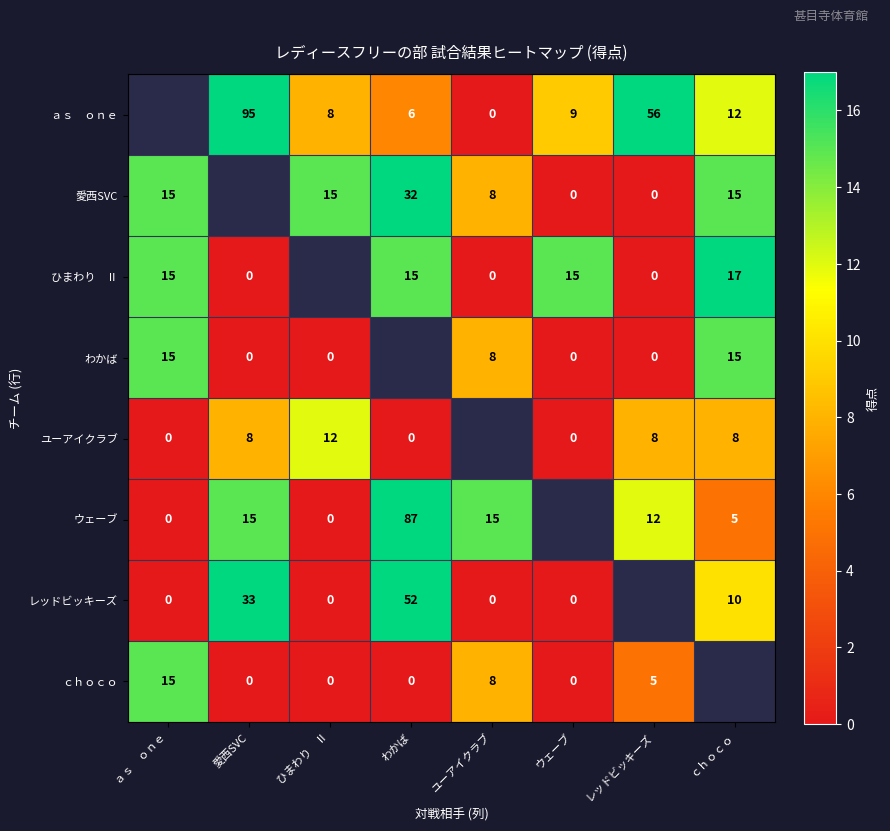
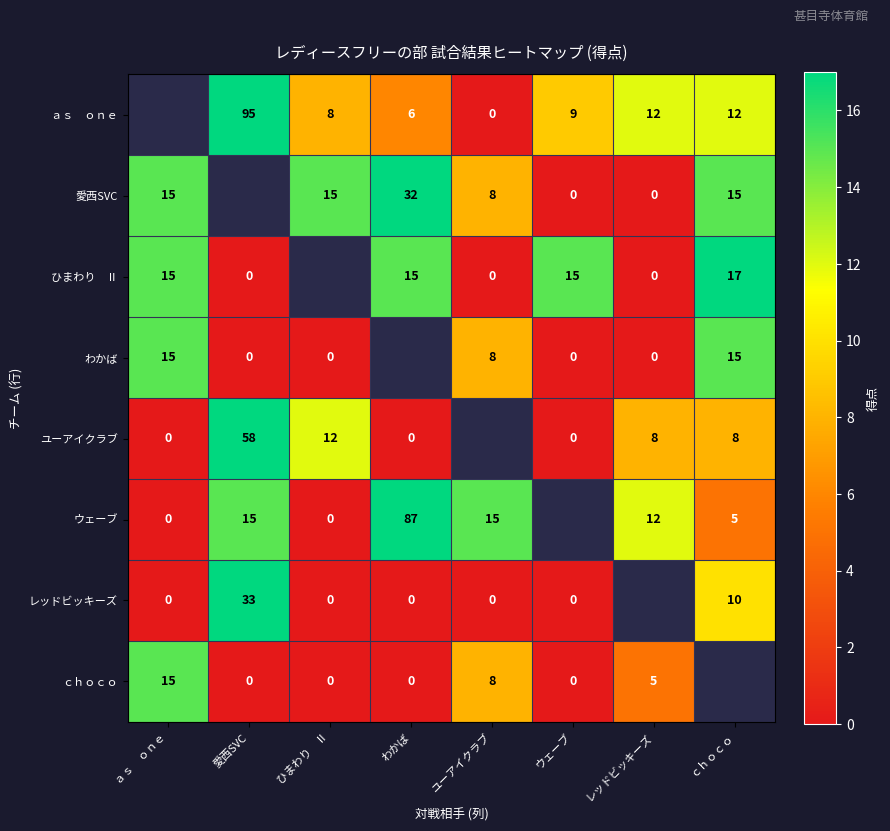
  {
    "ａｓ ｏｎｅ": {
      "愛西SVC": 95,
      "ひまわり Ⅱ": 8,
      "わかば": 6,
      "ユーアイクラブ": 0,
      "ウェーブ": 9,
-     "レッドビッキーズ": 56,
+     "レッドビッキーズ": 12,
      "ｃｈｏｃｏ": 12
    },
    "愛西SVC": {
      "ａｓ ｏｎｅ": 15,
      "ひまわり Ⅱ": 15,
      "わかば": 32,
      "ユーアイクラブ": 8,
      "ウェーブ": 0,
      "レッドビッキーズ": 0,
      "ｃｈｏｃｏ": 15
    },
    "ひまわり Ⅱ": {
      "ａｓ ｏｎｅ": 15,
      "愛西SVC": 0,
      "わかば": 15,
      "ユーアイクラブ": 0,
      "ウェーブ": 15,
      "レッドビッキーズ": 0,
      "ｃｈｏｃｏ": 17
    },
    "わかば": {
      "ａｓ ｏｎｅ": 15,
      "愛西SVC": 0,
      "ひまわり Ⅱ": 0,
      "ユーアイクラブ": 8,
      "ウェーブ": 0,
      "レッドビッキーズ": 0,
      "ｃｈｏｃｏ": 15
    },
    "ユーアイクラブ": {
      "ａｓ ｏｎｅ": 0,
-     "愛西SVC": 8,
+     "愛西SVC": 58,
      "ひまわり Ⅱ": 12,
      "わかば": 0,
      "ウェーブ": 0,
      "レッドビッキーズ": 8,
      "ｃｈｏｃｏ": 8
    },
    "ウェーブ": {
      "ａｓ ｏｎｅ": 0,
      "愛西SVC": 15,
      "ひまわり Ⅱ": 0,
      "わかば": 87,
      "ユーアイクラブ": 15,
      "レッドビッキーズ": 12,
      "ｃｈｏｃｏ": 5
    },
    "レッドビッキーズ": {
      "ａｓ ｏｎｅ": 0,
      "愛西SVC": 33,
      "ひまわり Ⅱ": 0,
-     "わかば": 52,
+     "わかば": 0,
      "ユーアイクラブ": 0,
      "ウェーブ": 0,
      "ｃｈｏｃｏ": 10
    },
    "ｃｈｏｃｏ": {
      "ａｓ ｏｎｅ": 15,
      "愛西SVC": 0,
      "ひまわり Ⅱ": 0,
      "わかば": 0,
      "ユーアイクラブ": 8,
      "ウェーブ": 0,
      "レッドビッキーズ": 5
    }
  }
